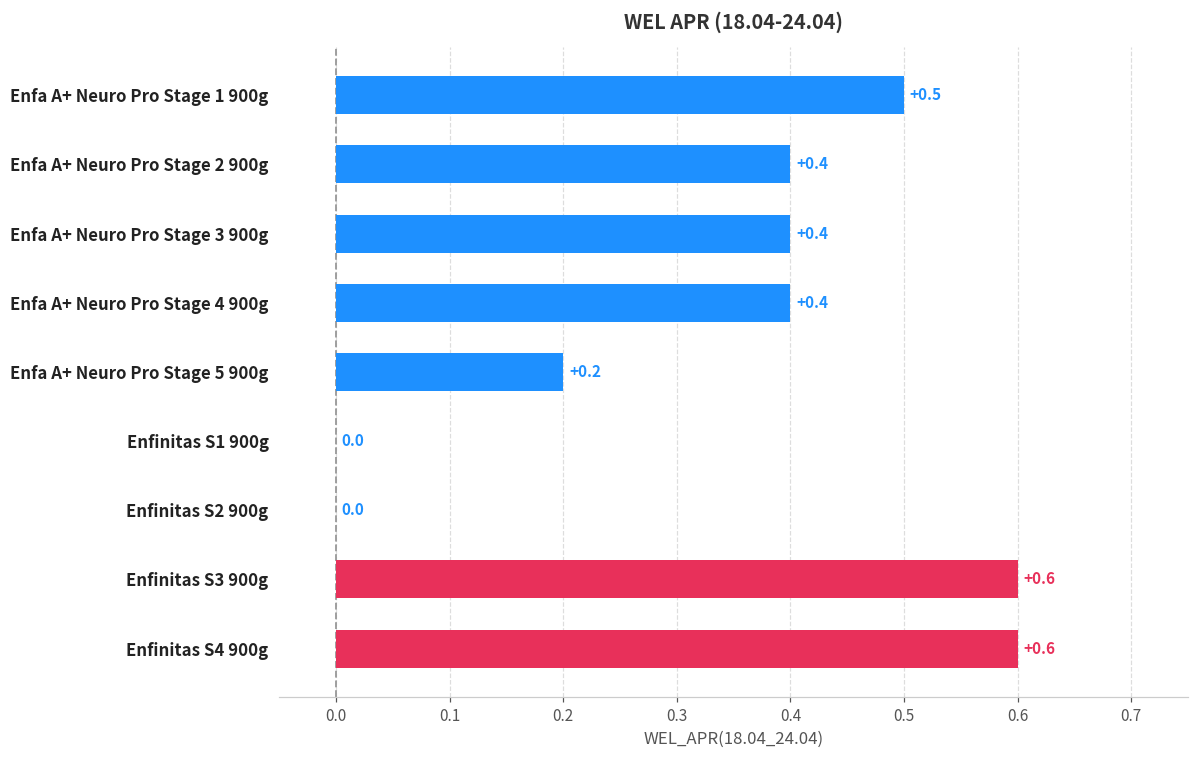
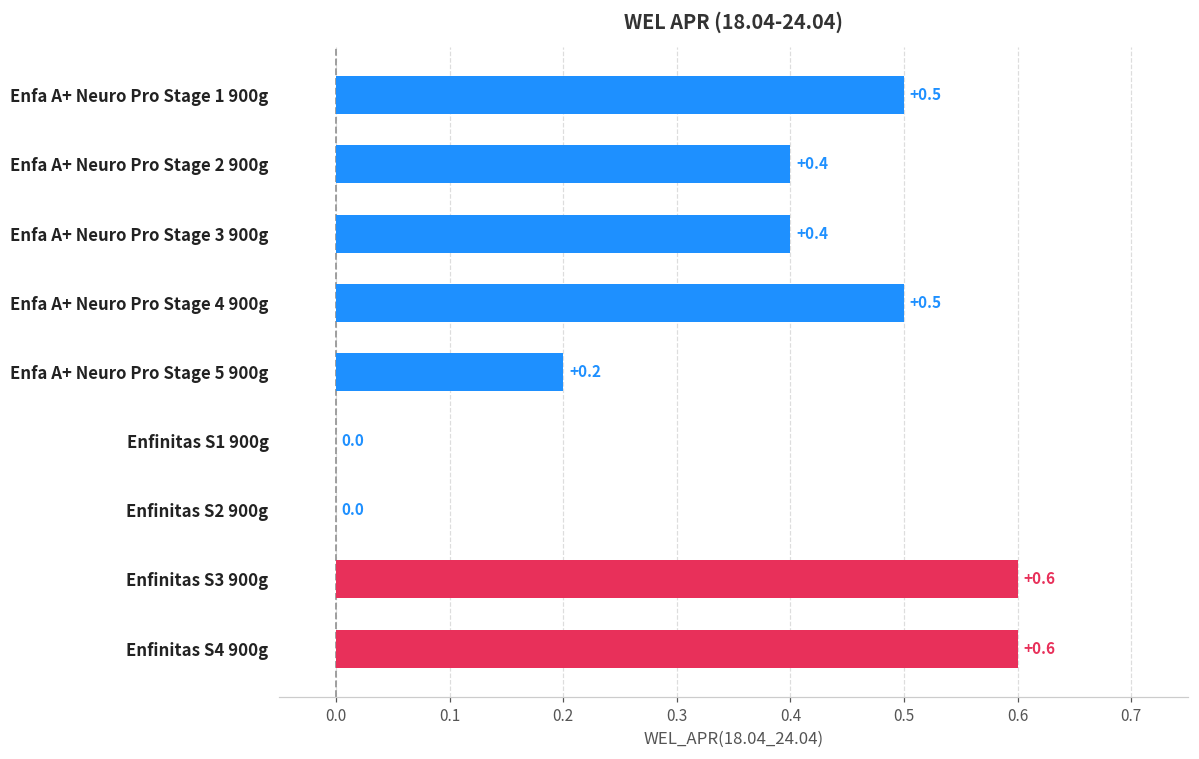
  {
    "Enfa A+ Neuro Pro Stage 1 900g": "+0.5",
    "Enfa A+ Neuro Pro Stage 2 900g": "+0.4",
    "Enfa A+ Neuro Pro Stage 3 900g": "+0.4",
-   "Enfa A+ Neuro Pro Stage 4 900g": "+0.4",
+   "Enfa A+ Neuro Pro Stage 4 900g": "+0.5",
    "Enfa A+ Neuro Pro Stage 5 900g": "+0.2",
    "Enfinitas S1 900g": "0.0",
    "Enfinitas S2 900g": "0.0",
    "Enfinitas S3 900g": "+0.6",
    "Enfinitas S4 900g": "+0.6"
  }
